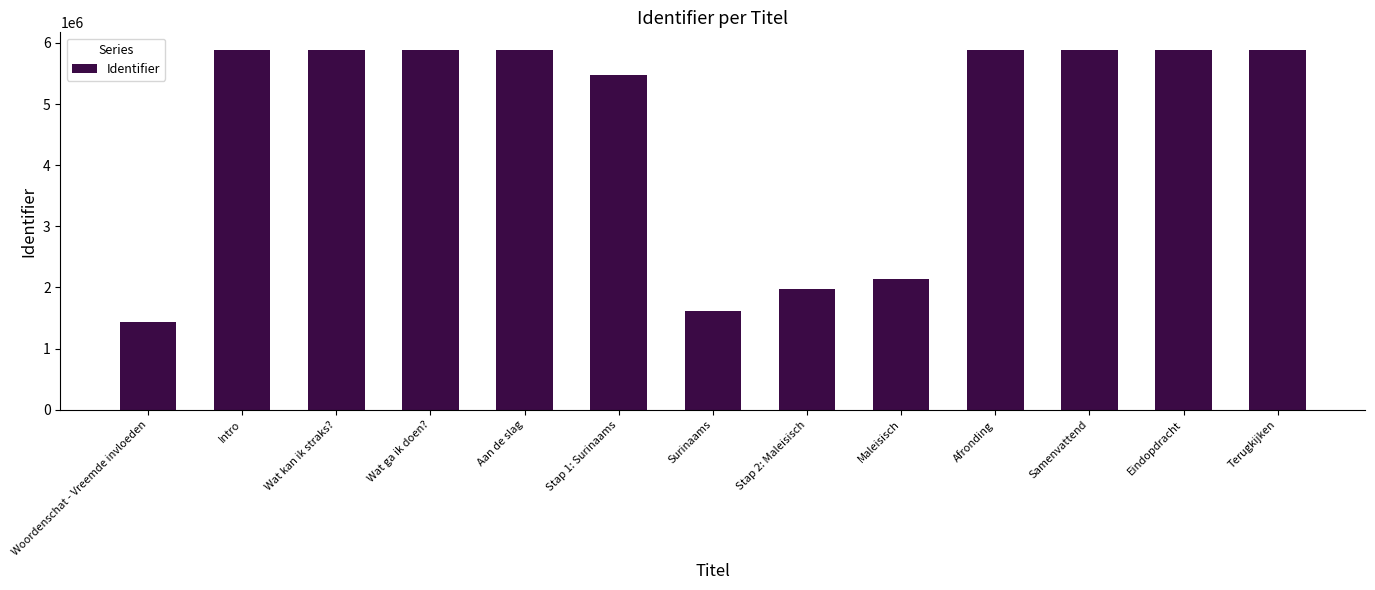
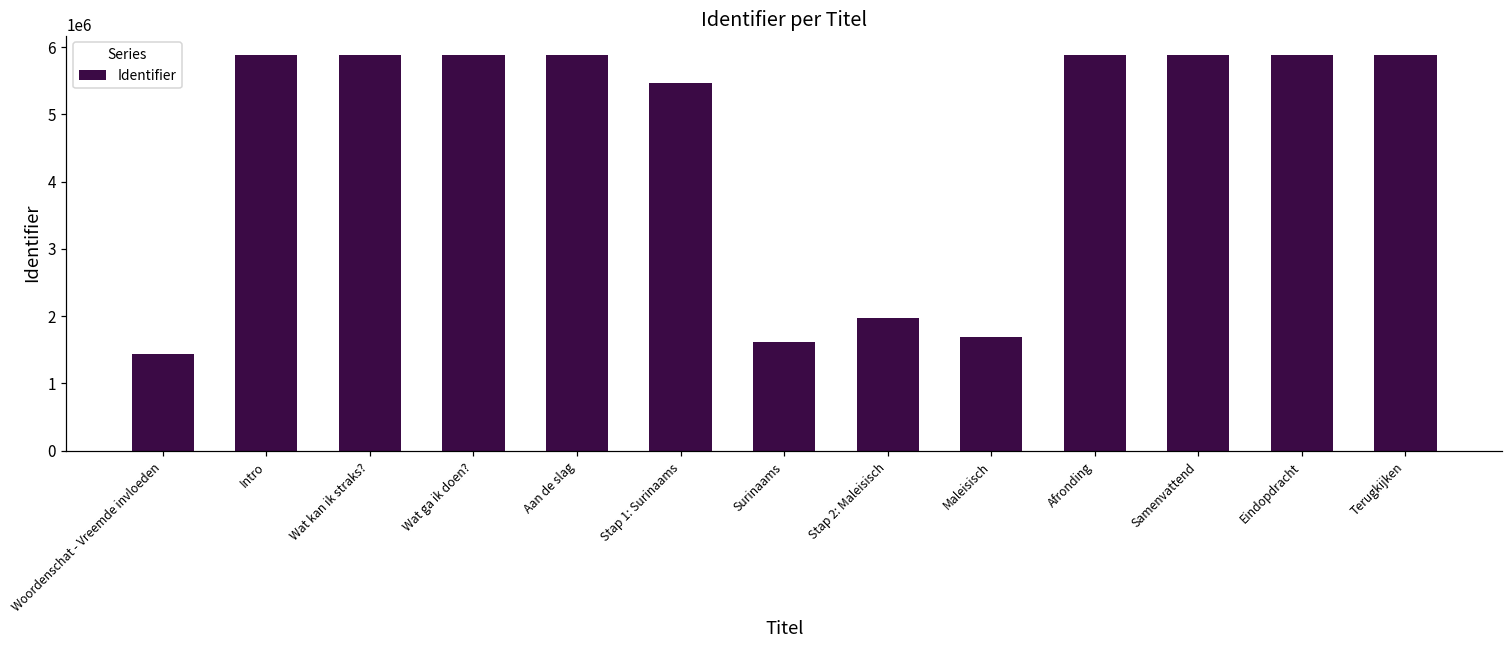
  {
    "Woordenschat - Vreemde invloeden": 1400000,
    "Intro": 5900000,
    "Wat kan ik straks?": 5900000,
    "Wat ga ik doen?": 5900000,
    "Aan de slag": 5900000,
    "Stap 1: Surinaams": 5500000,
    "Surinaams": 1600000,
    "Stap 2: Maleisisch": 2000000,
-   "Maleisisch": 2100000,
+   "Maleisisch": 1700000,
    "Afronding": 5900000,
    "Samenvattend": 5900000,
    "Eindopdracht": 5900000,
    "Terugkijken": 5900000
  }
